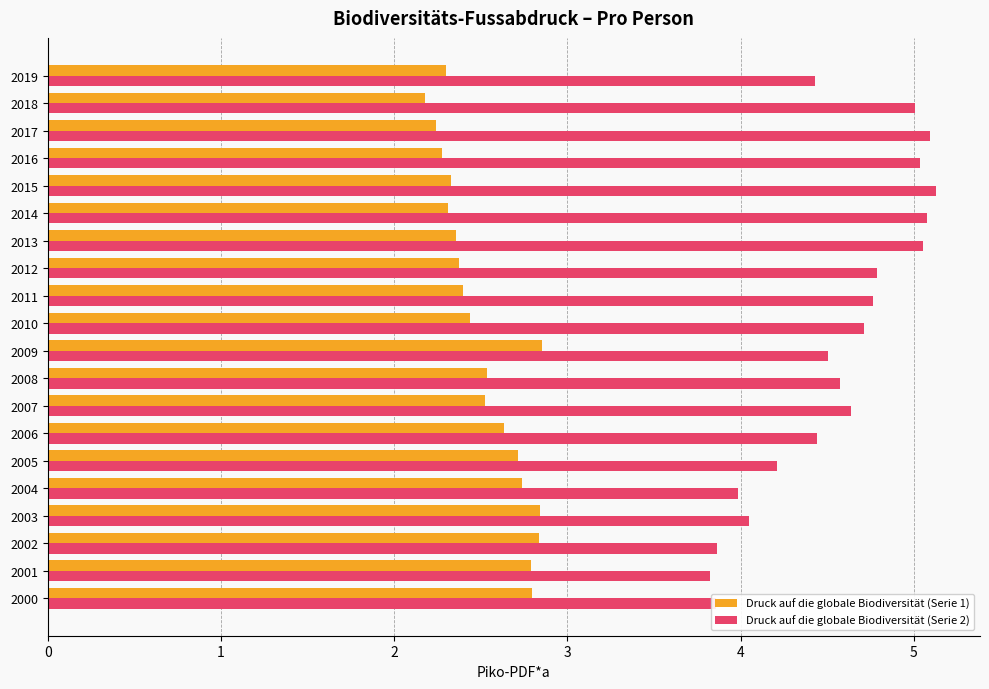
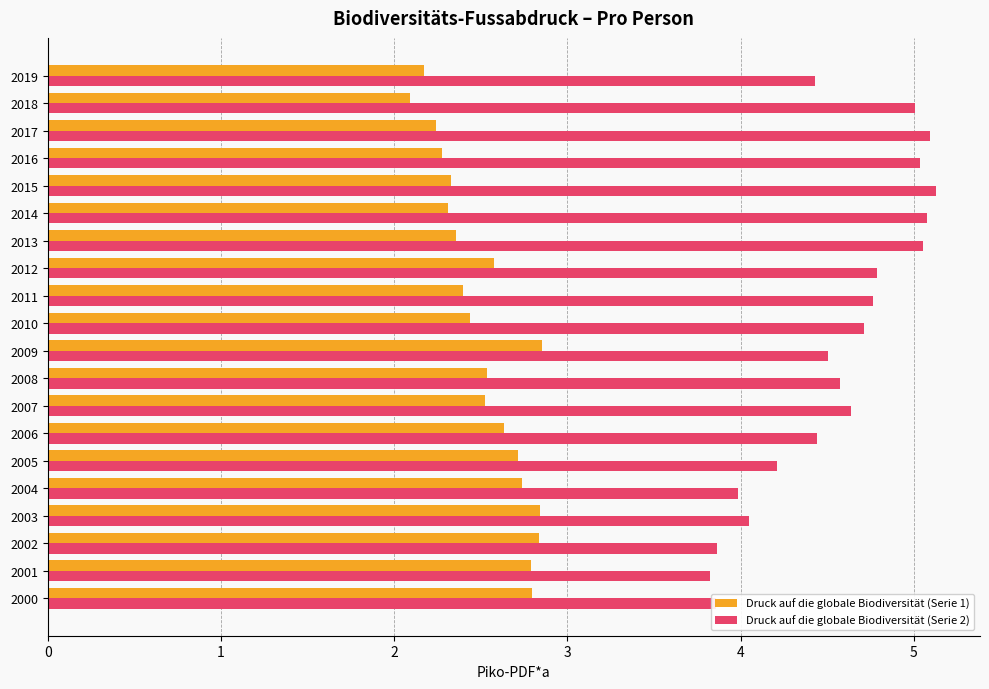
  {
    "Druck auf die globale Biodiversität (Serie 1)": {
-     "2019": 2.30,
-     "2018": 2.18,
+     "2019": 2.17,
+     "2018": 2.09,
      "2017": 2.24,
      "2016": 2.27,
      "2015": 2.33,
      "2014": 2.31,
      "2013": 2.36,
-     "2012": 2.37,
+     "2012": 2.58,
      "2011": 2.40,
      "2010": 2.44,
      "2009": 2.85,
      "2008": 2.54,
      "2007": 2.52,
      "2006": 2.63,
      "2005": 2.71,
      "2004": 2.74,
      "2003": 2.84,
      "2002": 2.83,
      "2001": 2.79,
      "2000": 2.79
    },
    "Druck auf die globale Biodiversität (Serie 2)": {
      "2019": 4.43,
      "2018": 5.01,
      "2017": 5.09,
      "2016": 5.04,
      "2015": 5.13,
      "2014": 5.08,
      "2013": 5.05,
      "2012": 4.78,
      "2011": 4.76,
      "2010": 4.71,
      "2009": 4.51,
      "2008": 4.57,
      "2007": 4.63,
      "2006": 4.44,
      "2005": 4.21,
      "2004": 3.98,
      "2003": 4.05,
      "2002": 3.87,
      "2001": 3.82
    }
  }
